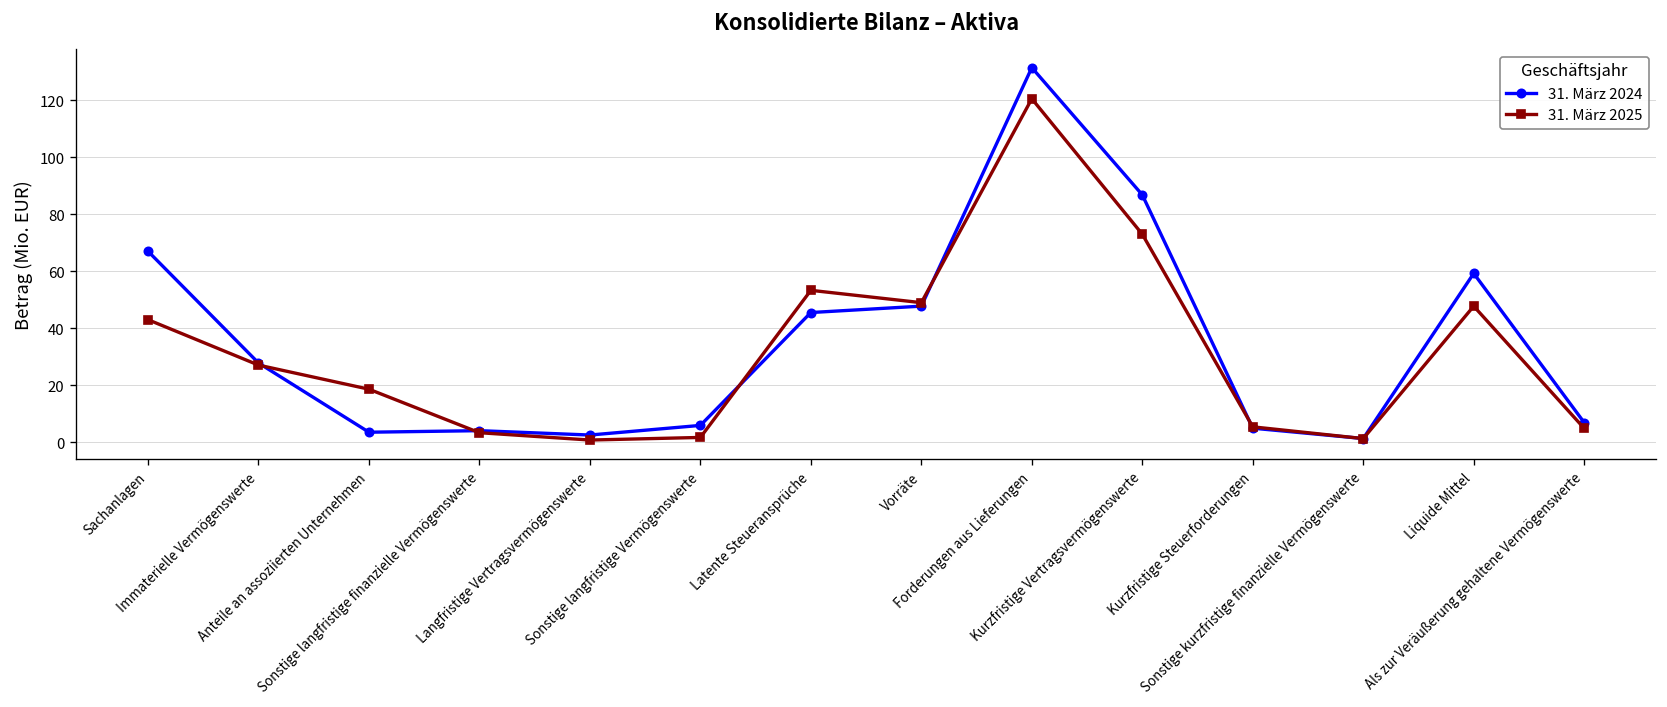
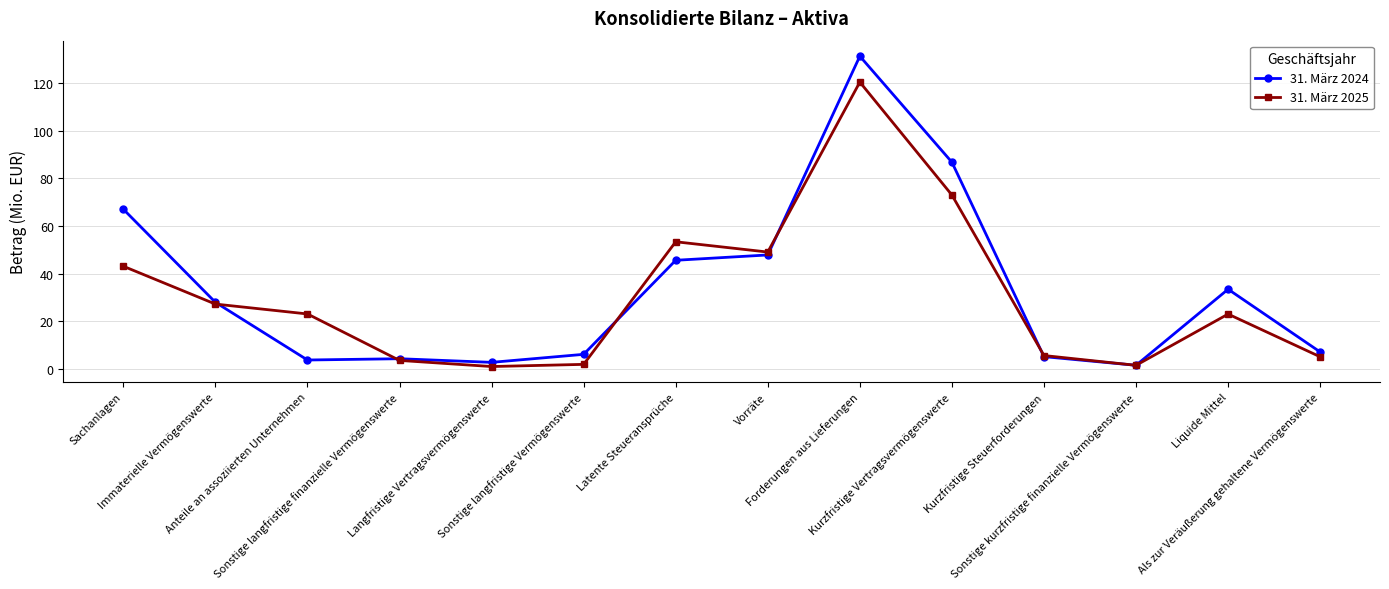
  {
    "31. März 2024": {
      "Sachanlagen": 67,
      "Anteile an assoziierten Unternehmen": 4,
      "Langfristige Vertragsvermögenswerte": 3,
      "Sonstige langfristige Vermögenswerte": 6,
      "Latente Steueransprüche": 46,
      "Vorräte": 48,
      "Forderungen aus Lieferungen": 131,
      "Kurzfristige Vertragsvermögenswerte": 87,
-     "Liquide Mittel": 59,
+     "Liquide Mittel": 33,
      "Als zur Veräußerung gehaltene Vermögenswerte": 7
    },
    "31. März 2025": {
      "Sachanlagen": 43,
-     "Anteile an assoziierten Unternehmen": 19,
+     "Anteile an assoziierten Unternehmen": 23,
      "Langfristige Vertragsvermögenswerte": 1,
      "Sonstige langfristige Vermögenswerte": 2,
      "Latente Steueransprüche": 53,
      "Vorräte": 49,
      "Forderungen aus Lieferungen": 121,
      "Kurzfristige Vertragsvermögenswerte": 73,
-     "Liquide Mittel": 48,
+     "Liquide Mittel": 23,
      "Als zur Veräußerung gehaltene Vermögenswerte": 5
    }
  }
